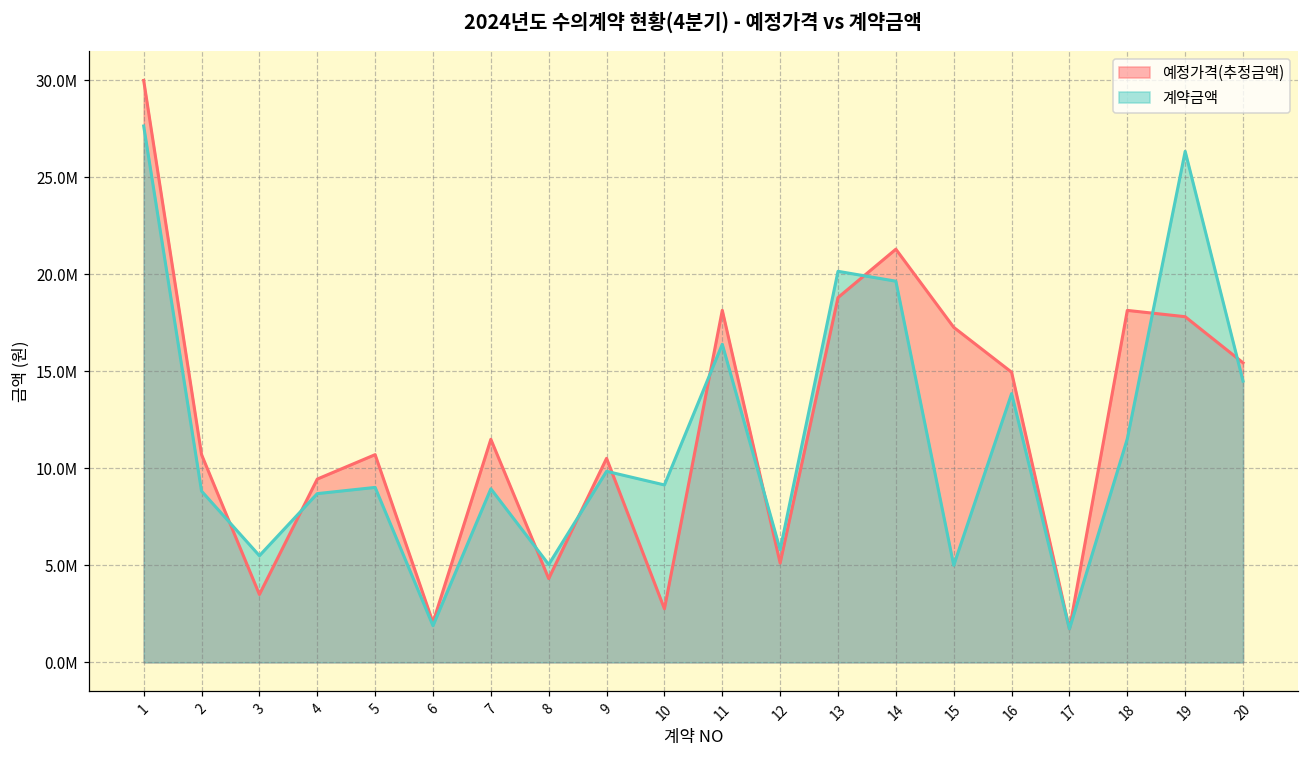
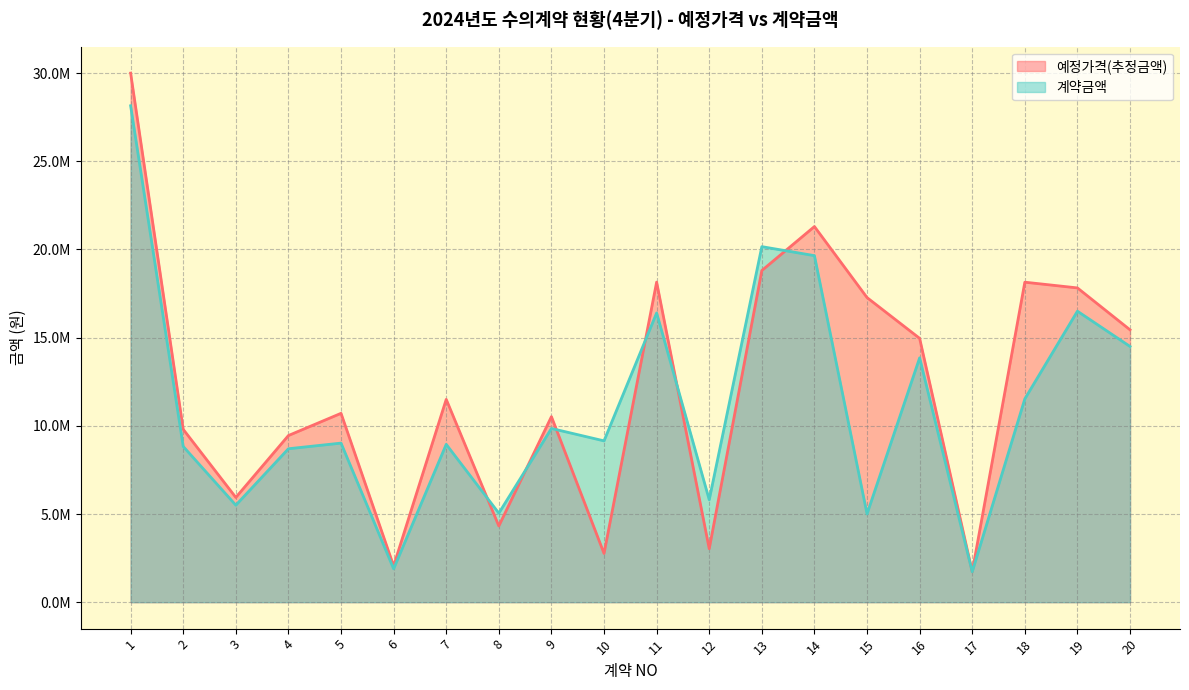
  {
    "예정가격(추정금액)": {
      "1": 30000000,
-     "2": 10700000,
-     "3": 3500000,
+     "2": 9800000,
+     "3": 5900000,
      "4": 9500000,
      "5": 10700000,
      "6": 2100000,
      "7": 11500000,
      "8": 4300000,
      "9": 10500000,
      "10": 2800000,
      "11": 18200000,
-     "12": 5100000,
+     "12": 3000000,
      "13": 18800000,
      "14": 21300000,
      "15": 17300000,
      "16": 15000000,
      "18": 18100000,
      "19": 17800000,
      "20": 15400000
    },
    "계약금액": {
-     "1": 27700000,
+     "1": 28100000,
      "2": 8800000,
      "3": 5500000,
      "4": 8700000,
      "5": 9000000,
      "6": 1900000,
      "7": 8900000,
      "8": 5000000,
      "9": 9900000,
      "10": 9100000,
      "11": 16400000,
      "12": 5800000,
      "13": 20200000,
      "14": 19700000,
      "15": 5000000,
      "16": 13900000,
      "18": 11500000,
-     "19": 26300000,
+     "19": 16500000,
      "20": 14500000
    }
  }
